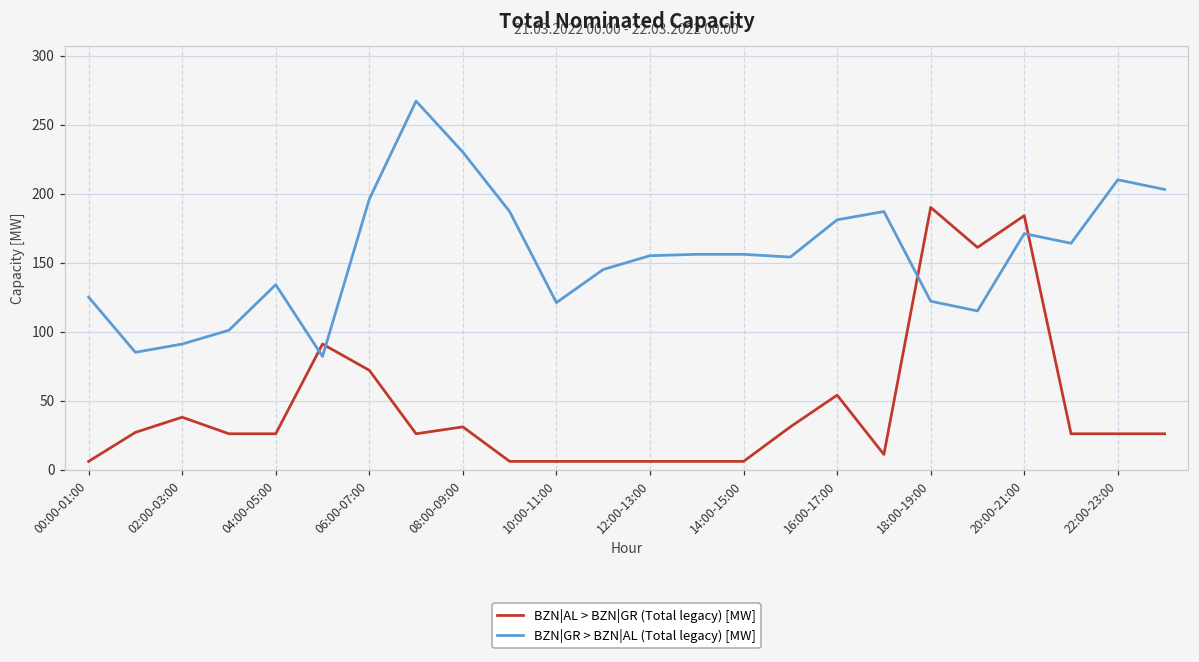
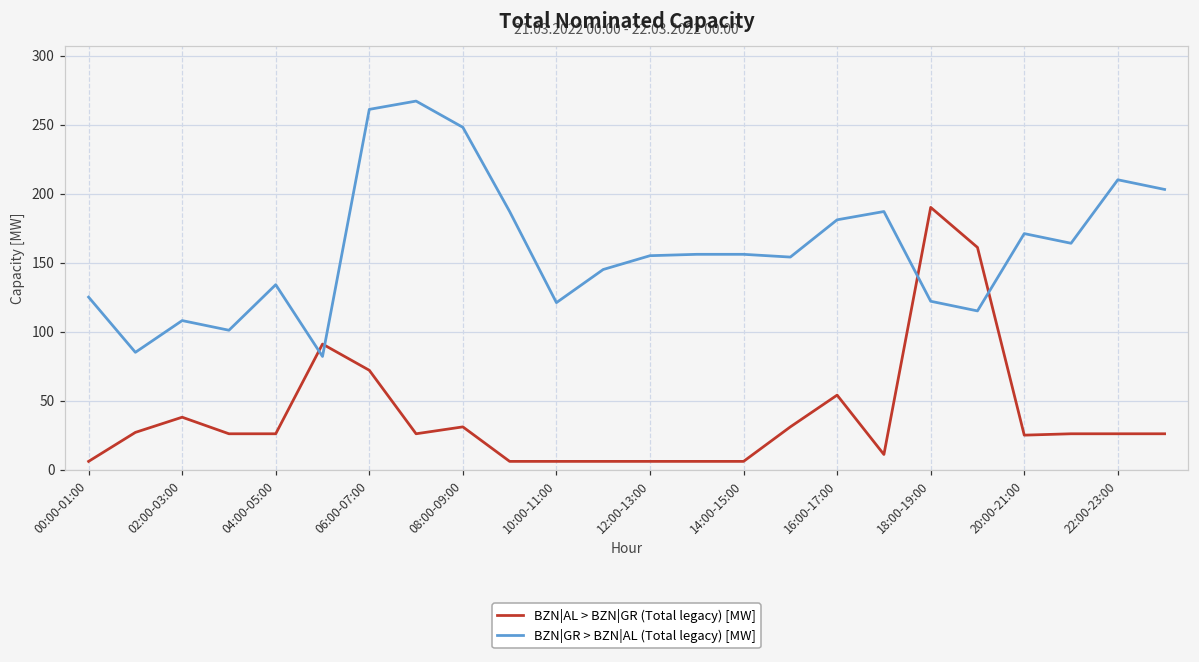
  {
    "BZN|AL > BZN|GR (Total legacy) [MW]": {
      "00:00-01:00": 6,
      "02:00-03:00": 38,
      "04:00-05:00": 26,
      "06:00-07:00": 72,
      "08:00-09:00": 31,
      "10:00-11:00": 6,
      "12:00-13:00": 6,
      "14:00-15:00": 6,
      "16:00-17:00": 54,
      "18:00-19:00": 190,
-     "20:00-21:00": 184,
+     "20:00-21:00": 25,
      "22:00-23:00": 26
    },
    "BZN|GR > BZN|AL (Total legacy) [MW]": {
      "00:00-01:00": 125,
-     "02:00-03:00": 91,
+     "02:00-03:00": 108,
      "04:00-05:00": 134,
-     "06:00-07:00": 196,
-     "08:00-09:00": 230,
+     "06:00-07:00": 261,
+     "08:00-09:00": 248,
      "10:00-11:00": 121,
      "12:00-13:00": 155,
      "14:00-15:00": 156,
      "16:00-17:00": 181,
      "18:00-19:00": 122,
      "20:00-21:00": 171,
      "22:00-23:00": 210
    }
  }
